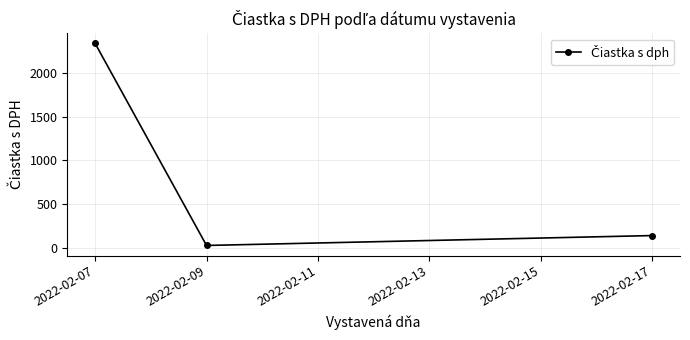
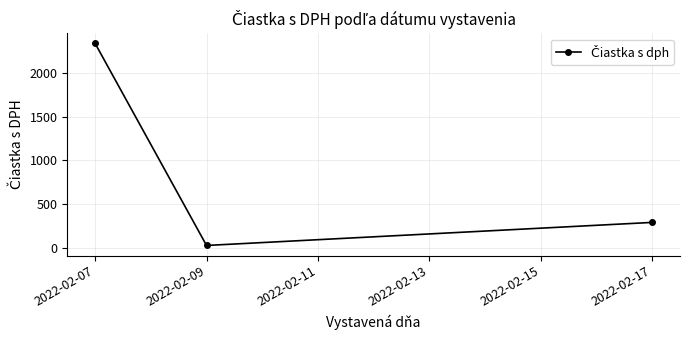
  {
    "2022-02-07": 2300,
    "2022-02-09": 0,
-   "2022-02-17": 100
+   "2022-02-17": 300
  }
